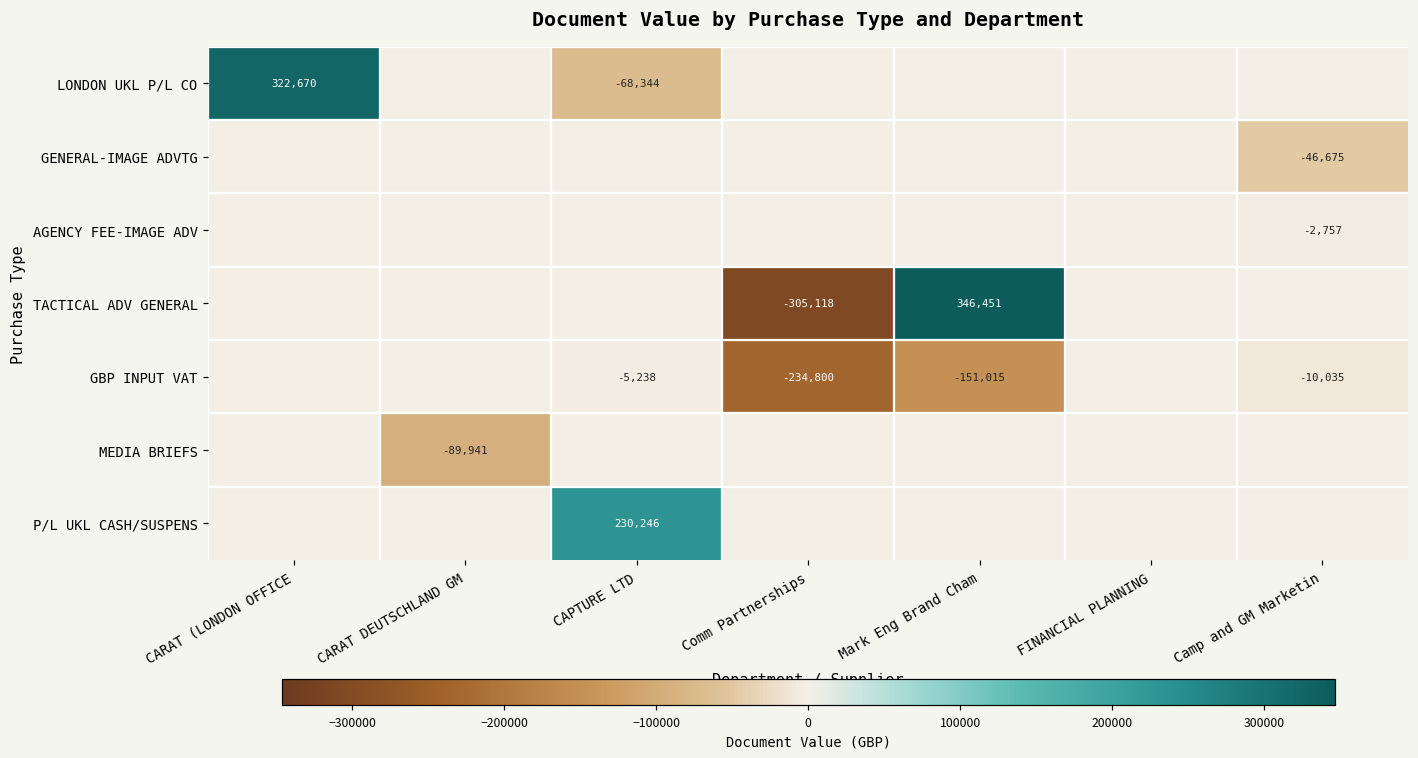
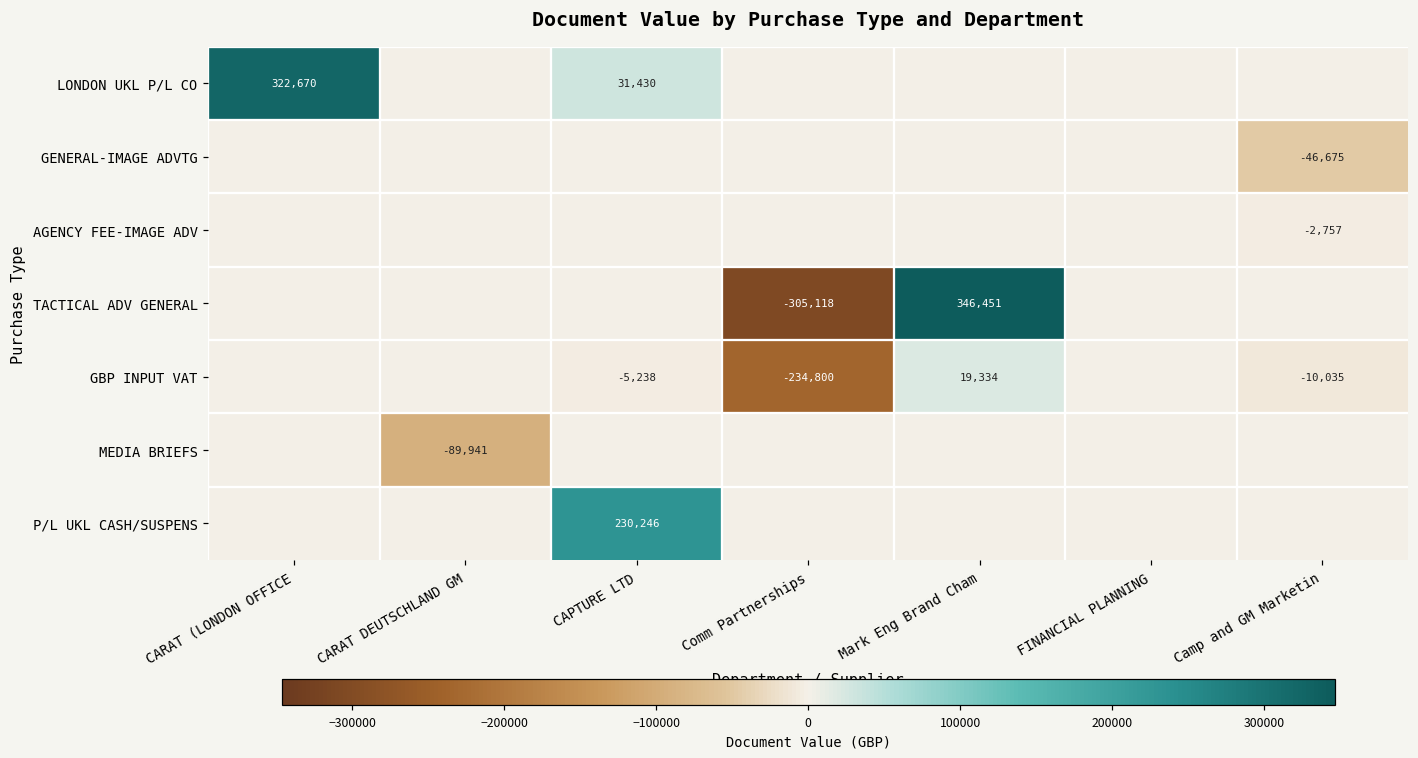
  {
    "LONDON UKL P/L CO": {
      "CARAT (LONDON OFFICE": "322,670",
-     "CAPTURE LTD": "-68,344"
+     "CAPTURE LTD": "31,430"
    },
    "GENERAL-IMAGE ADVTG": {
      "Camp and GM Marketin": "-46,675"
    },
    "AGENCY FEE-IMAGE ADV": {
      "Camp and GM Marketin": "-2,757"
    },
    "TACTICAL ADV GENERAL": {
      "Comm Partnerships": "-305,118",
      "Mark Eng Brand Cham": "346,451"
    },
    "GBP INPUT VAT": {
      "CAPTURE LTD": "-5,238",
      "Comm Partnerships": "-234,800",
-     "Mark Eng Brand Cham": "-151,015",
+     "Mark Eng Brand Cham": "19,334",
      "Camp and GM Marketin": "-10,035"
    },
    "MEDIA BRIEFS": {
      "CARAT DEUTSCHLAND GM": "-89,941"
    },
    "P/L UKL CASH/SUSPENS": {
      "CAPTURE LTD": "230,246"
    }
  }
